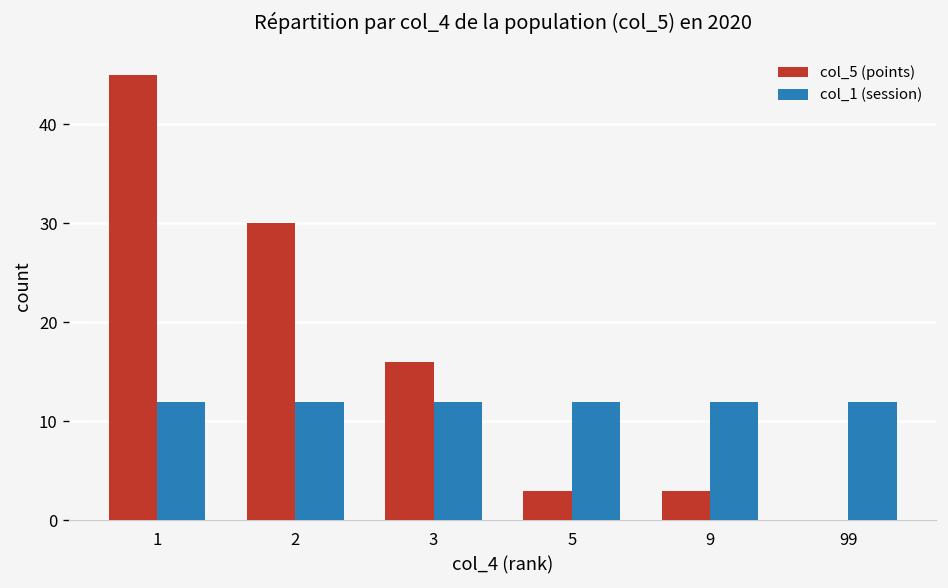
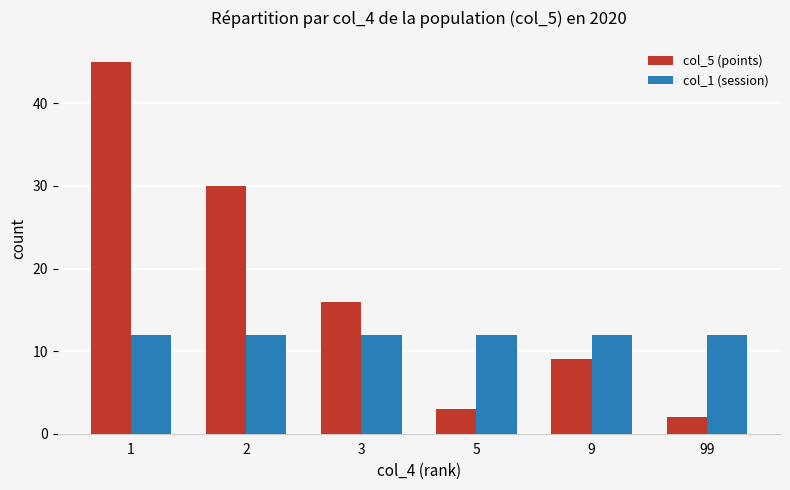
  {
    "col_5 (points)": {
      "1": 45,
      "2": 30,
      "3": 16,
      "5": 3,
-     "9": 3,
-     "99": 0
+     "9": 9,
+     "99": 2
    },
    "col_1 (session)": {
      "1": 12,
      "2": 12,
      "3": 12,
      "5": 12,
      "9": 12,
      "99": 12
    }
  }
